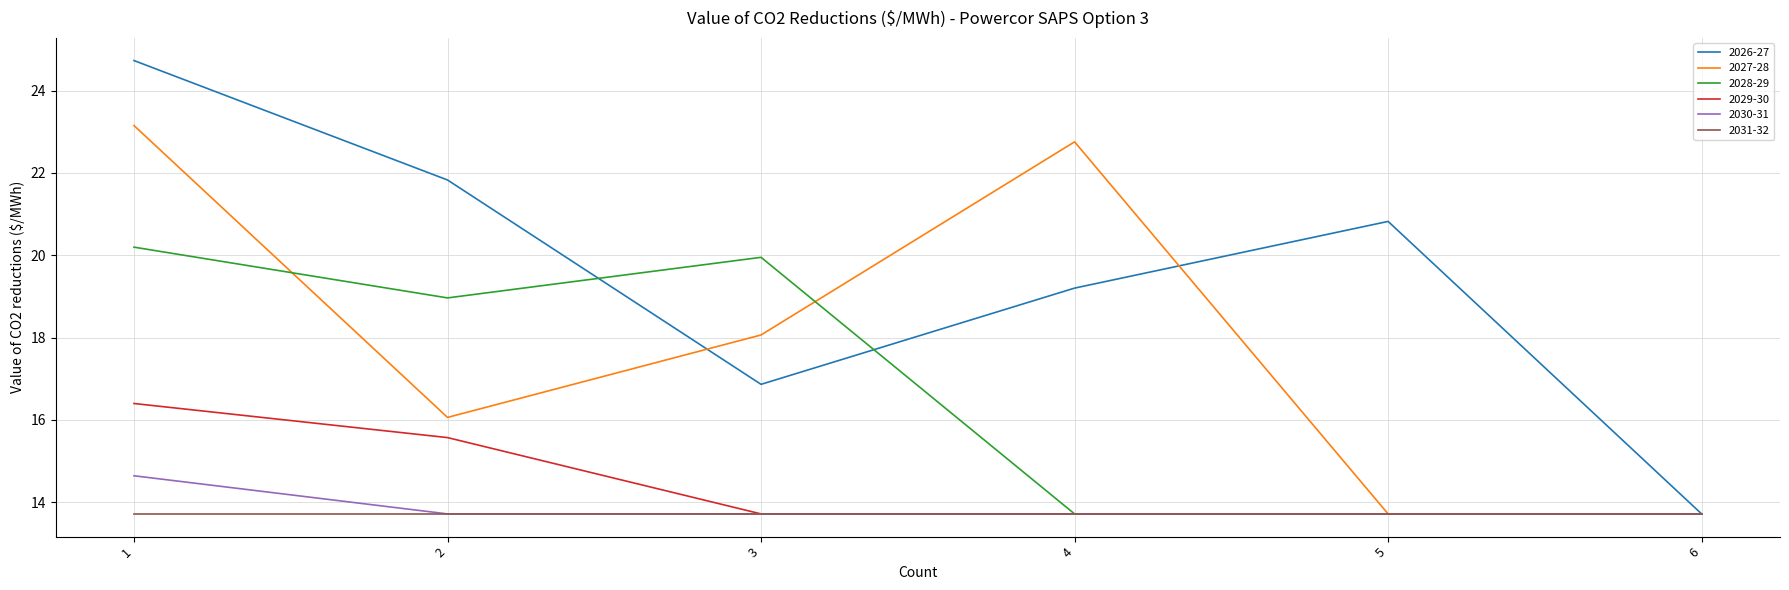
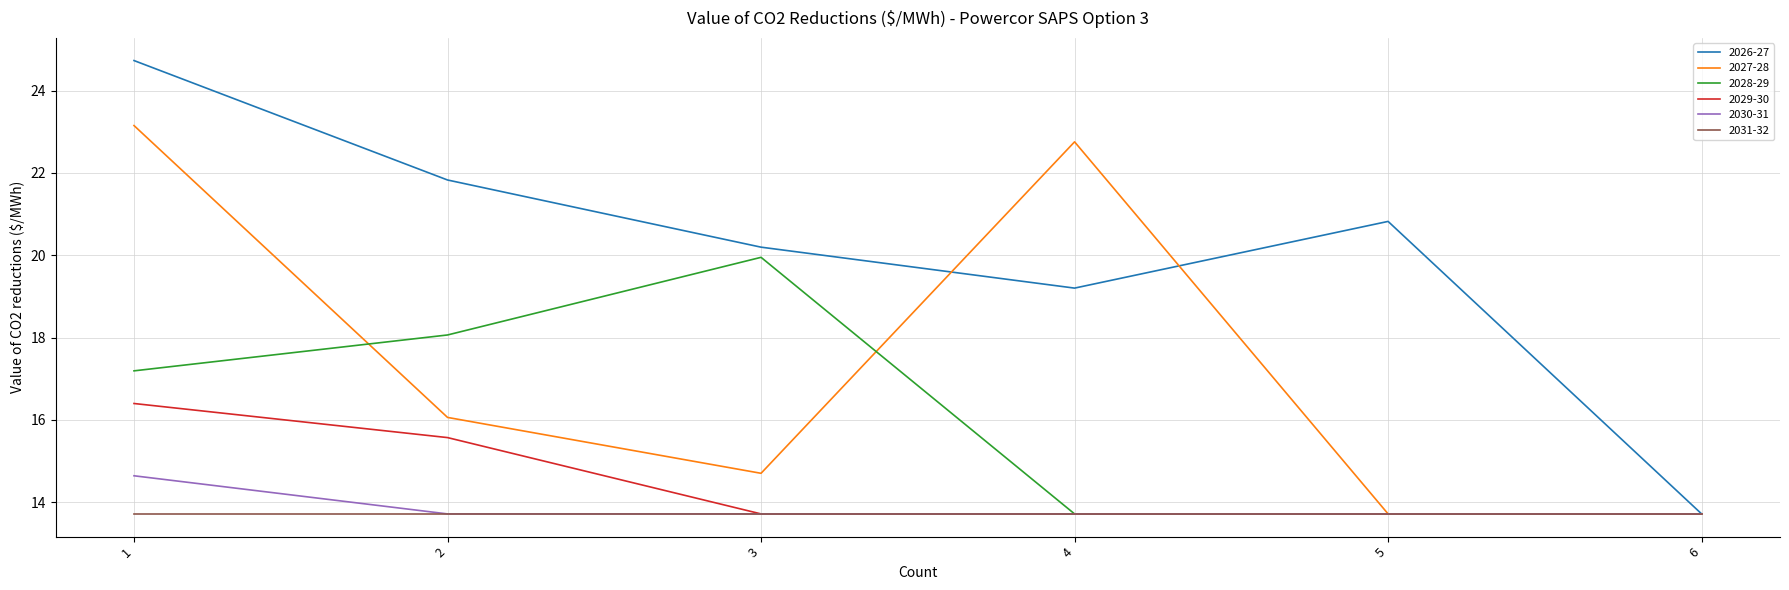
  {
    "2026-27": {
      "1": 24.7,
      "2": 21.8,
-     "3": 16.9,
+     "3": 20.2,
      "4": 19.2,
      "5": 20.8
    },
    "2027-28": {
      "1": 23.2,
      "2": 16.1,
-     "3": 18.1,
+     "3": 14.7,
      "4": 22.8
    },
    "2028-29": {
-     "1": 20.2,
-     "2": 19.0,
+     "1": 17.2,
+     "2": 18.1,
      "3": 19.9
    },
    "2029-30": {
      "1": 16.4,
      "2": 15.6
    },
    "2030-31": {
      "1": 14.6
    },
    "2031-32": {
      "1": 13.7
    }
  }
